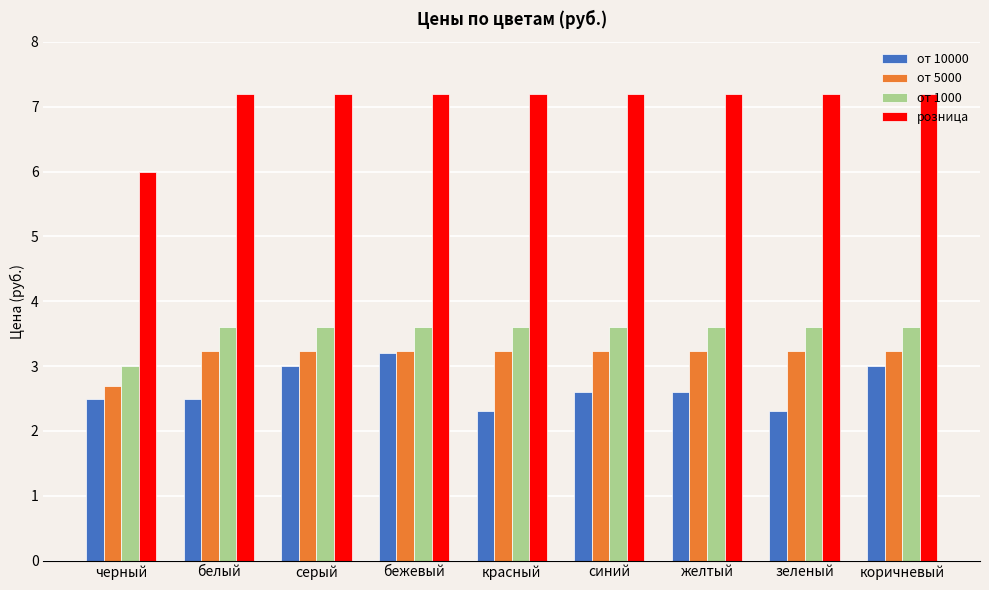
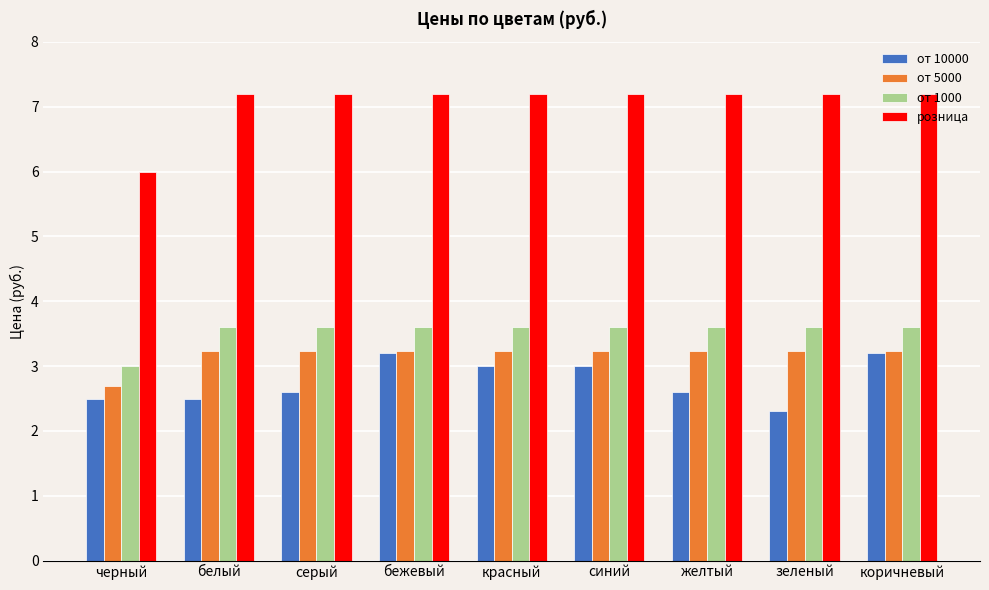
  {
    "от 10000": {
      "черный": 2.5,
      "белый": 2.5,
-     "серый": 3.0,
+     "серый": 2.6,
      "бежевый": 3.2,
-     "красный": 2.3,
-     "синий": 2.6,
+     "красный": 3.0,
+     "синий": 3.0,
      "желтый": 2.6,
      "зеленый": 2.3,
-     "коричневый": 3.0
+     "коричневый": 3.2
    },
    "от 5000": {
      "черный": 2.7,
      "белый": 3.2,
      "серый": 3.2,
      "бежевый": 3.2,
      "красный": 3.2,
      "синий": 3.2,
      "желтый": 3.2,
      "зеленый": 3.2,
      "коричневый": 3.2
    },
    "от 1000": {
      "черный": 3.0,
      "белый": 3.6,
      "серый": 3.6,
      "бежевый": 3.6,
      "красный": 3.6,
      "синий": 3.6,
      "желтый": 3.6,
      "зеленый": 3.6,
      "коричневый": 3.6
    },
    "розница": {
      "черный": 6.0,
      "белый": 7.2,
      "серый": 7.2,
      "бежевый": 7.2,
      "красный": 7.2,
      "синий": 7.2,
      "желтый": 7.2,
      "зеленый": 7.2,
      "коричневый": 7.2
    }
  }
